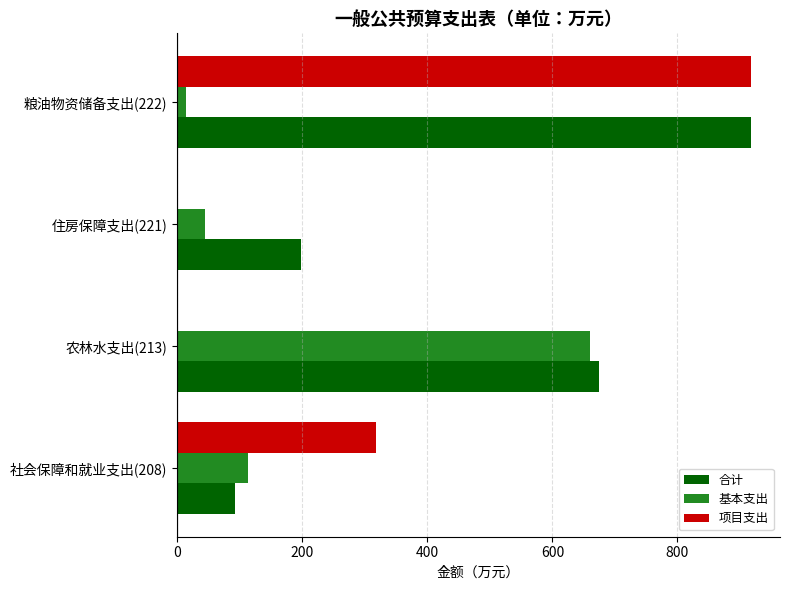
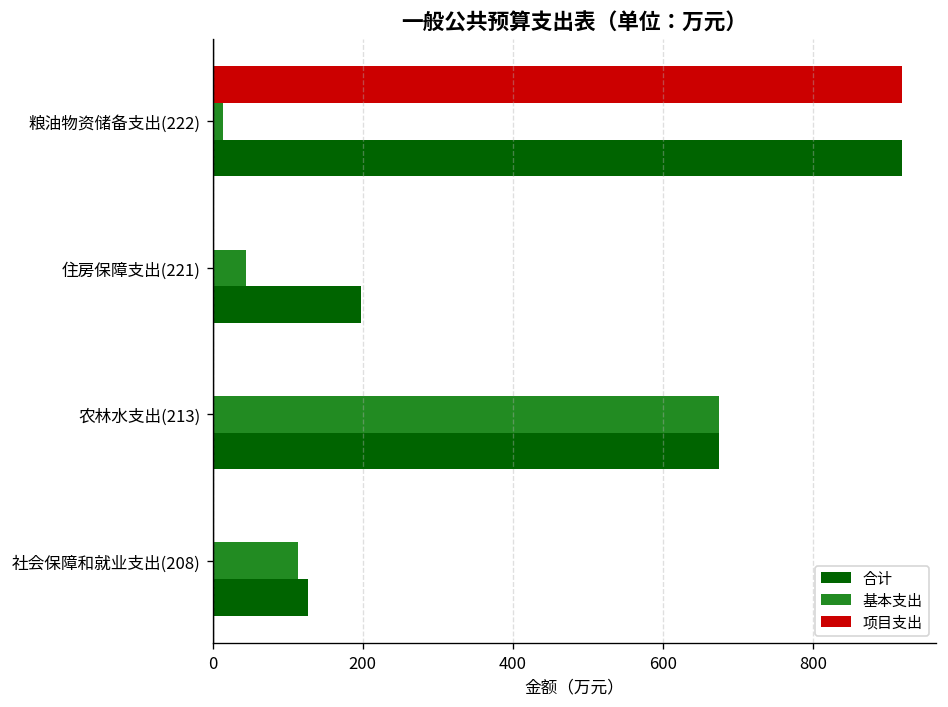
  {
    "合计": {
      "粮油物资储备支出(222)": 920,
      "住房保障支出(221)": 200,
      "农林水支出(213)": 670,
-     "社会保障和就业支出(208)": 90
+     "社会保障和就业支出(208)": 130
    },
    "基本支出": {
      "粮油物资储备支出(222)": 10,
      "住房保障支出(221)": 40,
-     "农林水支出(213)": 660,
+     "农林水支出(213)": 670,
      "社会保障和就业支出(208)": 110
    },
    "项目支出": {
      "粮油物资储备支出(222)": 920,
      "住房保障支出(221)": 0,
      "农林水支出(213)": 0,
-     "社会保障和就业支出(208)": 320
+     "社会保障和就业支出(208)": 0
    }
  }
